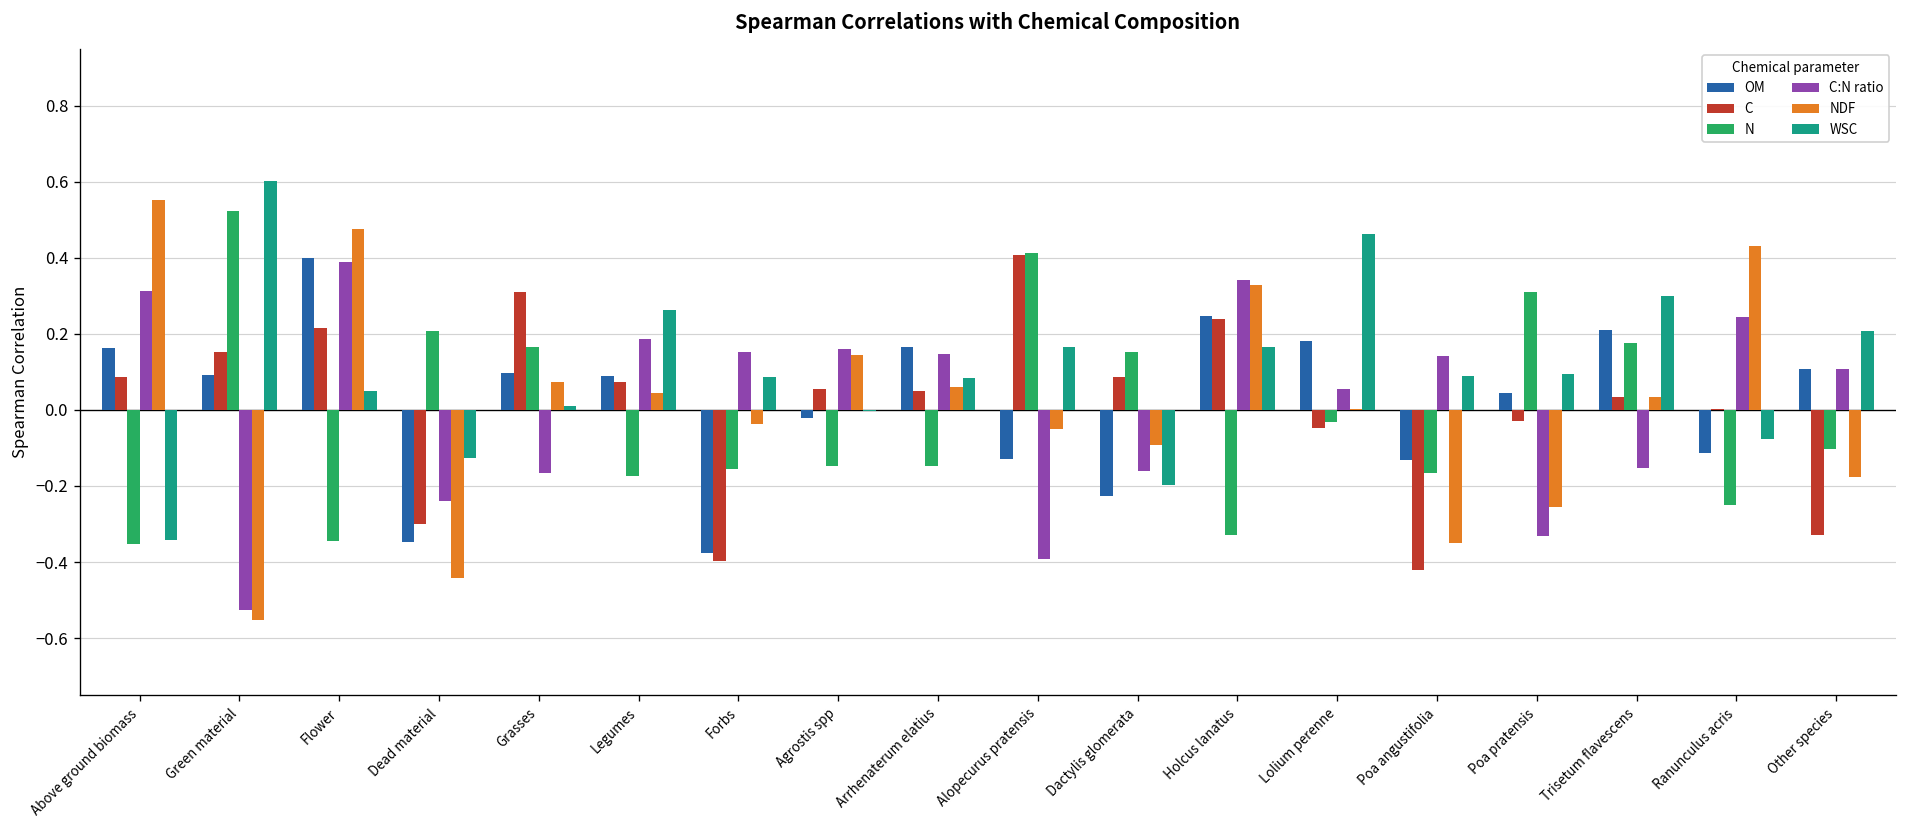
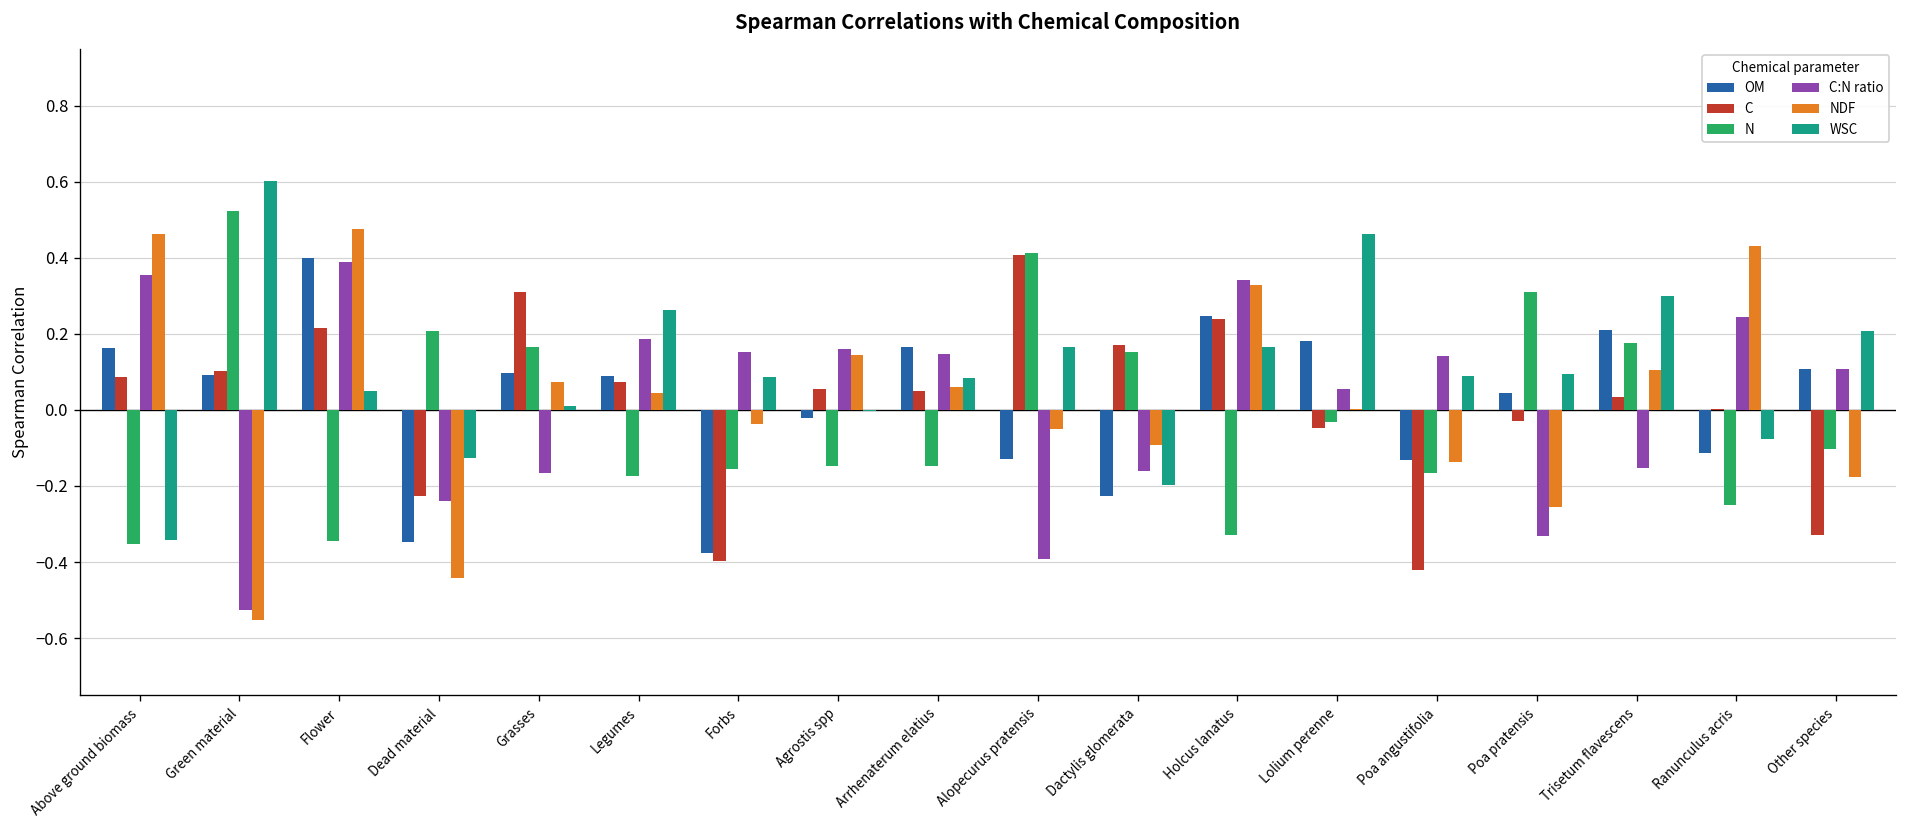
  {
    "OM": {
      "Above ground biomass": 0.16,
      "Green material": 0.09,
      "Flower": 0.40,
      "Dead material": -0.35,
      "Grasses": 0.10,
      "Legumes": 0.09,
      "Forbs": -0.38,
      "Agrostis spp": -0.02,
      "Arrhenaterum elatius": 0.17,
      "Alopecurus pratensis": -0.13,
      "Dactylis glomerata": -0.23,
      "Holcus lanatus": 0.25,
      "Lolium perenne": 0.18,
      "Poa angustifolia": -0.13,
      "Poa pratensis": 0.05,
      "Trisetum flavescens": 0.21,
      "Ranunculus acris": -0.11,
      "Other species": 0.11
    },
    "C": {
      "Above ground biomass": 0.09,
-     "Green material": 0.15,
+     "Green material": 0.10,
      "Flower": 0.21,
-     "Dead material": -0.30,
+     "Dead material": -0.23,
      "Grasses": 0.31,
      "Legumes": 0.07,
      "Forbs": -0.40,
      "Agrostis spp": 0.05,
      "Arrhenaterum elatius": 0.05,
      "Alopecurus pratensis": 0.41,
-     "Dactylis glomerata": 0.09,
+     "Dactylis glomerata": 0.17,
      "Holcus lanatus": 0.24,
      "Lolium perenne": -0.05,
      "Poa angustifolia": -0.42,
      "Poa pratensis": -0.03,
      "Trisetum flavescens": 0.04,
      "Other species": -0.33
    },
    "C:N ratio": {
-     "Above ground biomass": 0.31,
+     "Above ground biomass": 0.35,
      "Green material": -0.53,
      "Flower": 0.39,
      "Dead material": -0.24,
      "Grasses": -0.16,
      "Legumes": 0.19,
      "Forbs": 0.15,
      "Agrostis spp": 0.16,
      "Arrhenaterum elatius": 0.15,
      "Alopecurus pratensis": -0.39,
      "Dactylis glomerata": -0.16,
      "Holcus lanatus": 0.34,
      "Lolium perenne": 0.05,
      "Poa angustifolia": 0.14,
      "Poa pratensis": -0.33,
      "Trisetum flavescens": -0.15,
      "Ranunculus acris": 0.24,
      "Other species": 0.11
    },
    "NDF": {
-     "Above ground biomass": 0.55,
+     "Above ground biomass": 0.46,
      "Green material": -0.55,
      "Flower": 0.48,
      "Dead material": -0.44,
      "Grasses": 0.07,
      "Legumes": 0.05,
      "Forbs": -0.04,
      "Agrostis spp": 0.14,
      "Arrhenaterum elatius": 0.06,
      "Alopecurus pratensis": -0.05,
      "Dactylis glomerata": -0.09,
      "Holcus lanatus": 0.33,
-     "Poa angustifolia": -0.35,
+     "Poa angustifolia": -0.14,
      "Poa pratensis": -0.25,
-     "Trisetum flavescens": 0.03,
+     "Trisetum flavescens": 0.11,
      "Ranunculus acris": 0.43,
      "Other species": -0.18
    }
  }
